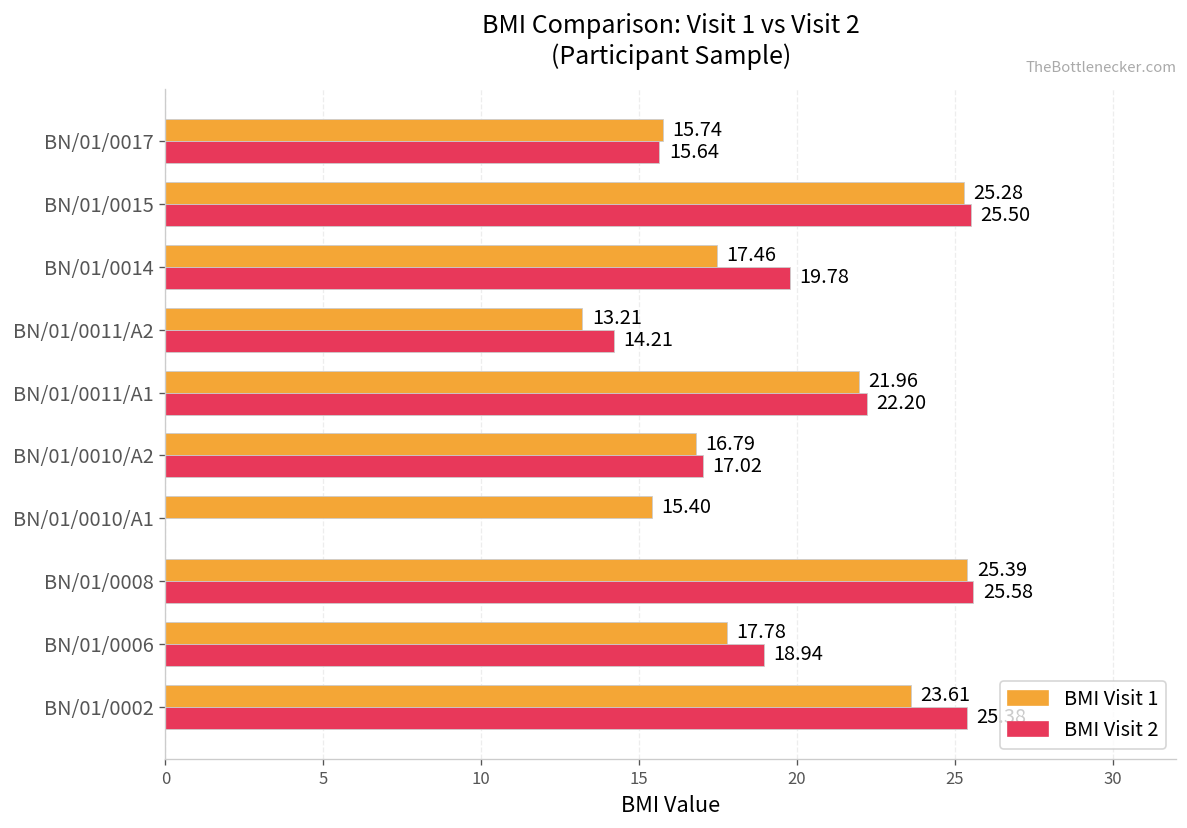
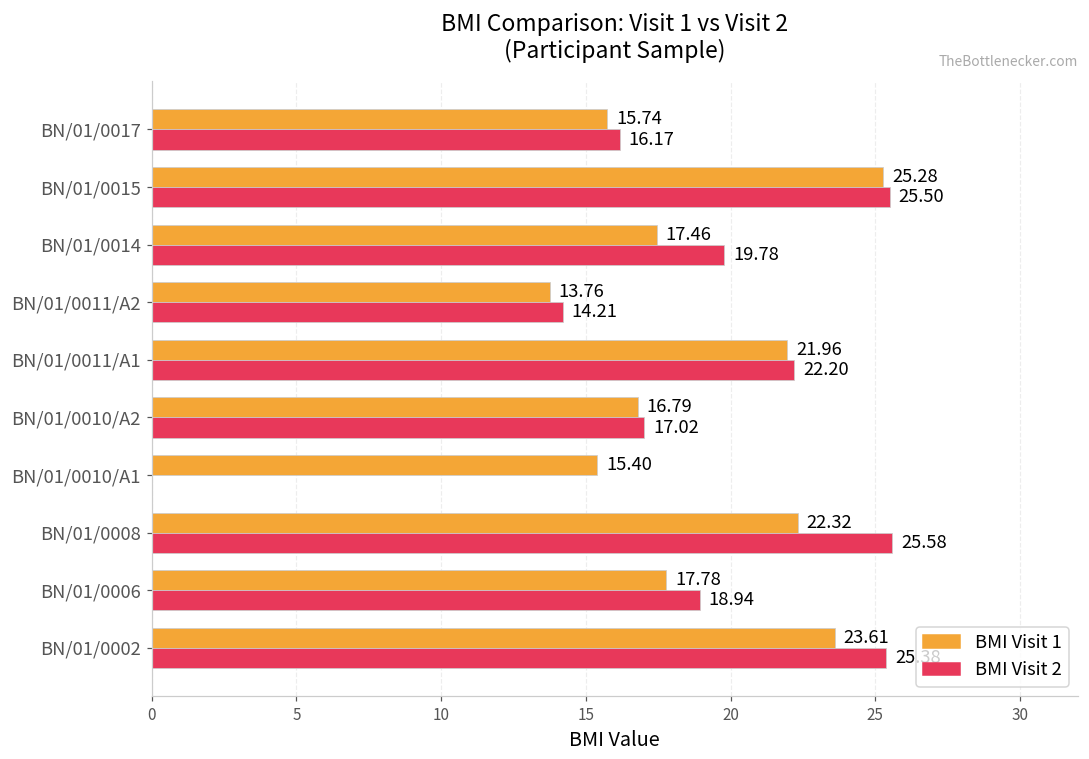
  {
    "BMI Visit 1": {
      "BN/01/0017": 15.74,
      "BN/01/0015": 25.28,
      "BN/01/0014": 17.46,
-     "BN/01/0011/A2": 13.21,
+     "BN/01/0011/A2": 13.76,
      "BN/01/0011/A1": 21.96,
      "BN/01/0010/A2": 16.79,
      "BN/01/0010/A1": 15.40,
-     "BN/01/0008": 25.39,
+     "BN/01/0008": 22.32,
      "BN/01/0006": 17.78,
      "BN/01/0002": 23.61
    },
    "BMI Visit 2": {
-     "BN/01/0017": 15.64,
+     "BN/01/0017": 16.17,
      "BN/01/0015": 25.50,
      "BN/01/0014": 19.78,
      "BN/01/0011/A2": 14.21,
      "BN/01/0011/A1": 22.20,
      "BN/01/0010/A2": 17.02,
      "BN/01/0008": 25.58,
      "BN/01/0006": 18.94
    }
  }
